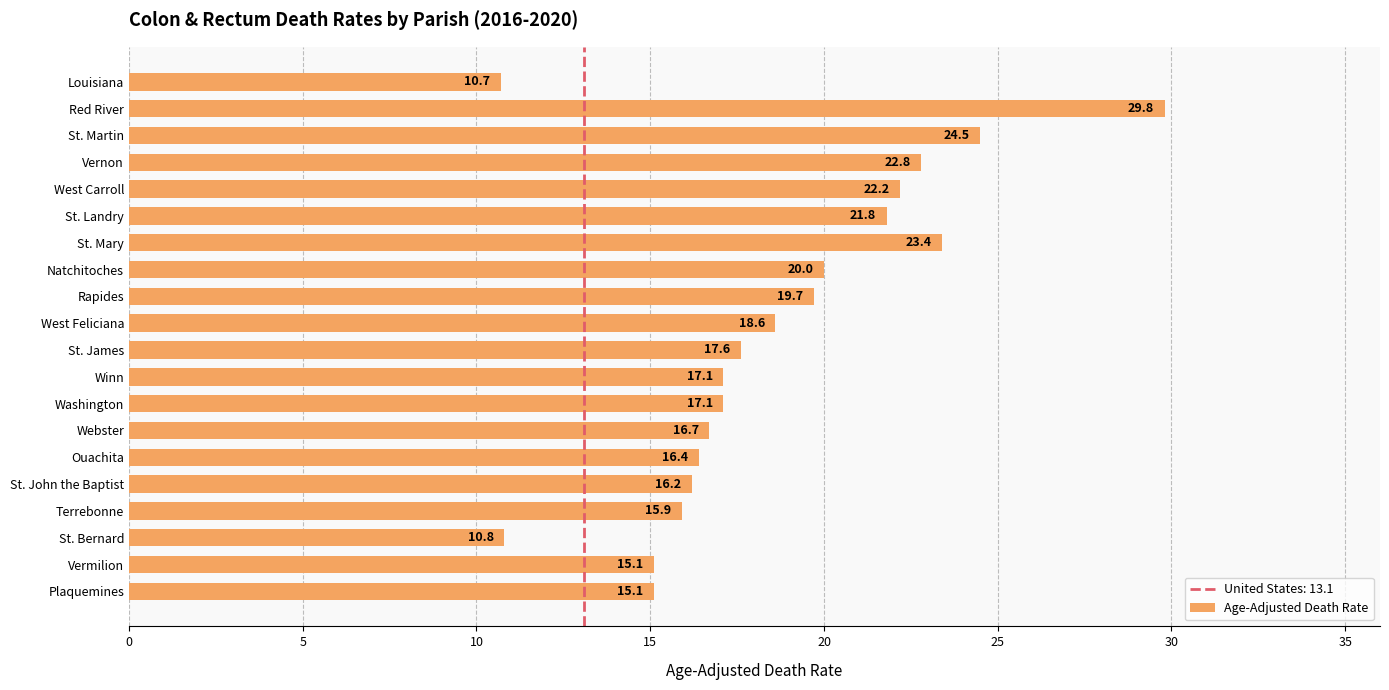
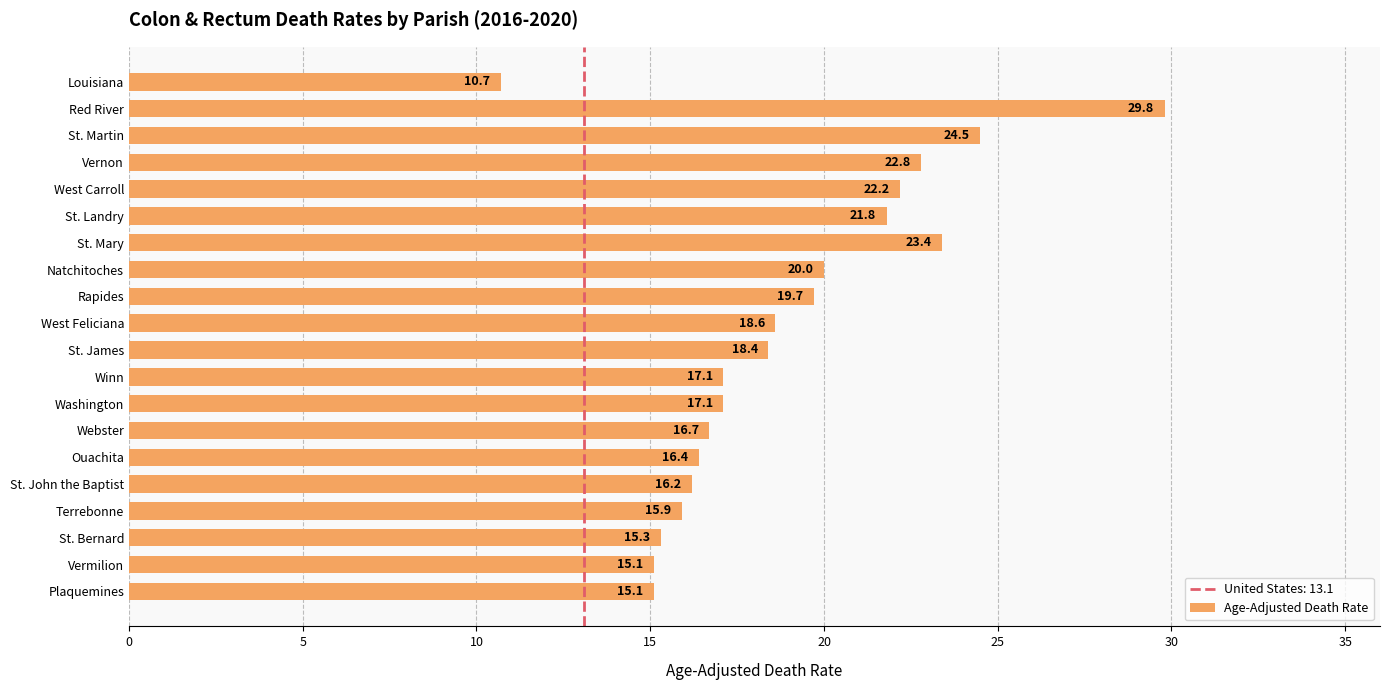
  {
    "Louisiana": 10.7,
    "Red River": 29.8,
    "St. Martin": 24.5,
    "Vernon": 22.8,
    "West Carroll": 22.2,
    "St. Landry": 21.8,
    "St. Mary": 23.4,
    "Natchitoches": 20.0,
    "Rapides": 19.7,
    "West Feliciana": 18.6,
-   "St. James": 17.6,
+   "St. James": 18.4,
    "Winn": 17.1,
    "Washington": 17.1,
    "Webster": 16.7,
    "Ouachita": 16.4,
    "St. John the Baptist": 16.2,
    "Terrebonne": 15.9,
-   "St. Bernard": 10.8,
+   "St. Bernard": 15.3,
    "Vermilion": 15.1,
    "Plaquemines": 15.1
  }
